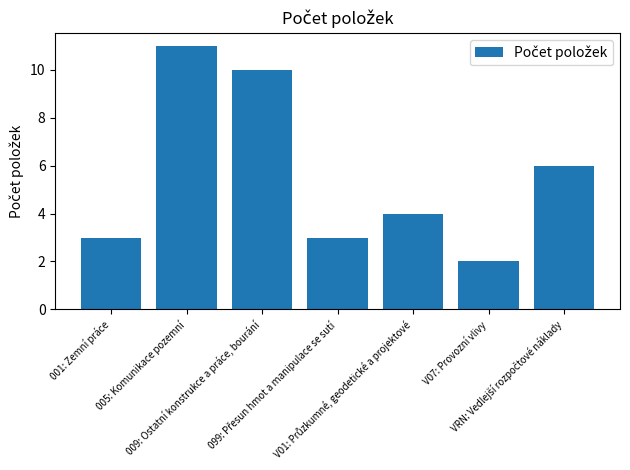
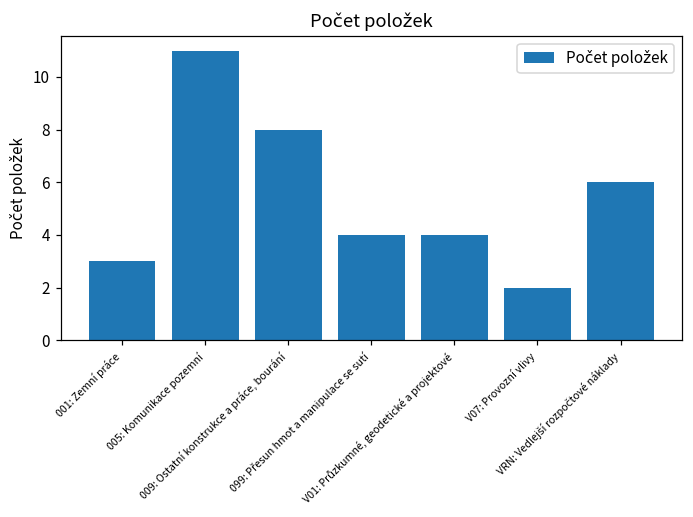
  {
    "001: Zemní práce": 3,
    "005: Komunikace pozemní": 11,
-   "009: Ostatní konstrukce a práce, bourání": 10,
-   "099: Přesun hmot a manipulace se sutí": 3,
+   "009: Ostatní konstrukce a práce, bourání": 8,
+   "099: Přesun hmot a manipulace se sutí": 4,
    "V01: Průzkumné, geodetické a projektové": 4,
    "V07: Provozní vlivy": 2,
    "VRN: Vedlejší rozpočtové náklady": 6
  }
